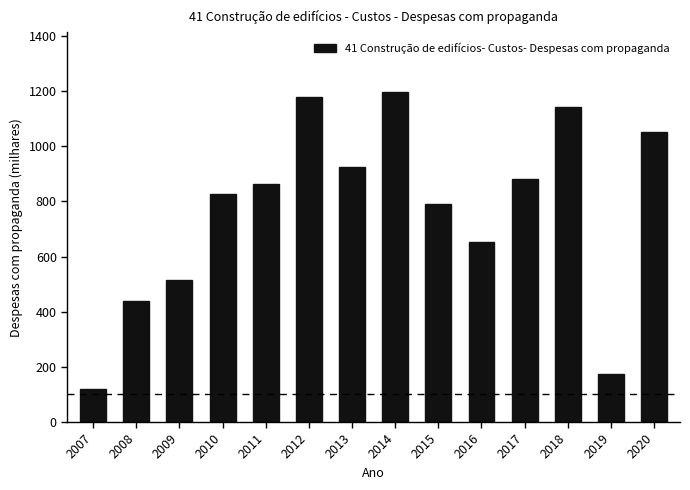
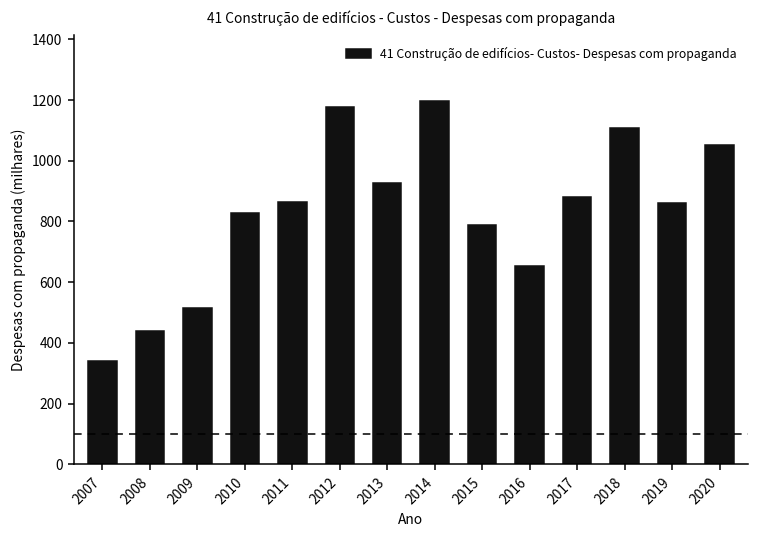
  {
-   "2007": 120,
+   "2007": 340,
    "2008": 440,
    "2009": 520,
    "2010": 830,
    "2011": 860,
    "2012": 1180,
    "2013": 930,
    "2014": 1200,
    "2015": 790,
    "2016": 650,
    "2017": 880,
-   "2018": 1140,
-   "2019": 170,
+   "2018": 1110,
+   "2019": 860,
    "2020": 1050
  }
